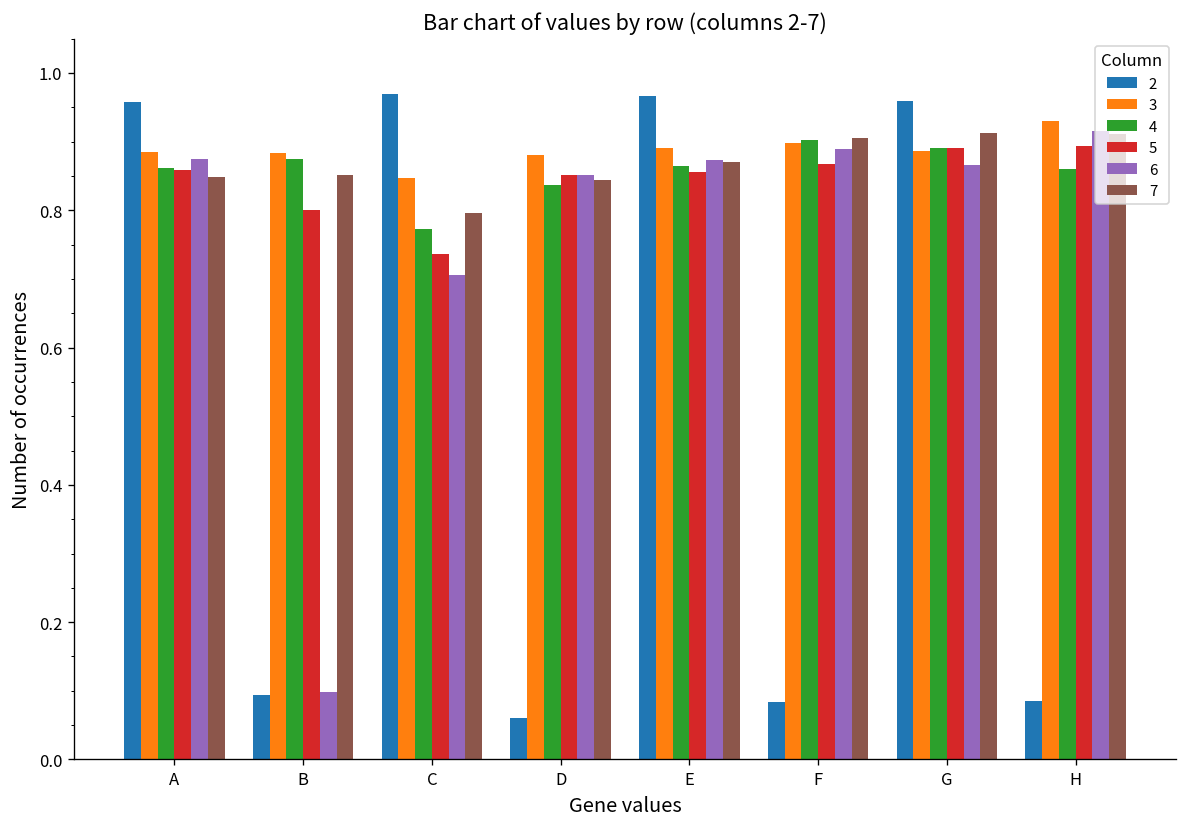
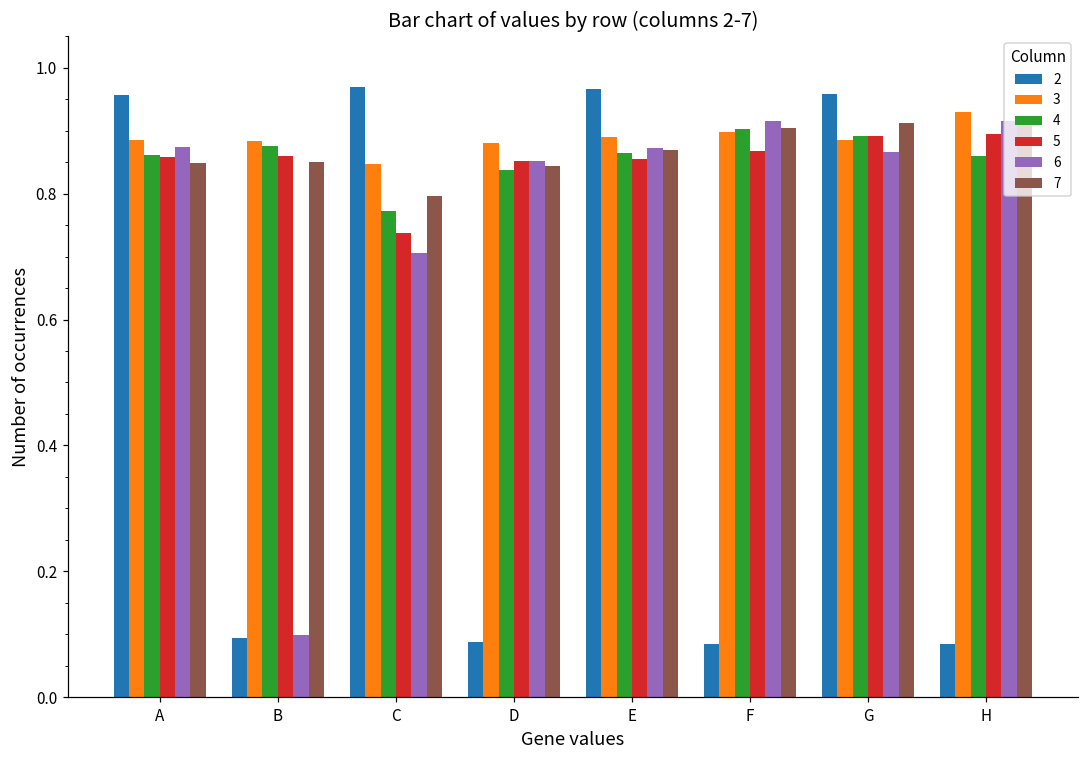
  {
    "2": {
      "A": 0.96,
      "B": 0.09,
      "C": 0.97,
-     "D": 0.06,
+     "D": 0.09,
      "E": 0.97,
      "F": 0.08,
      "G": 0.96,
      "H": 0.09
    },
    "3": {
      "A": 0.89,
      "B": 0.88,
      "C": 0.85,
      "D": 0.88,
      "E": 0.89,
      "F": 0.90,
      "G": 0.89,
      "H": 0.93
    },
    "4": {
      "A": 0.86,
      "B": 0.88,
      "C": 0.77,
      "D": 0.84,
      "E": 0.86,
      "F": 0.90,
      "G": 0.89,
      "H": 0.86
    },
    "5": {
      "A": 0.86,
-     "B": 0.80,
+     "B": 0.86,
      "C": 0.74,
      "D": 0.85,
      "E": 0.86,
      "F": 0.87,
      "G": 0.89,
      "H": 0.89
    },
    "6": {
      "A": 0.87,
      "B": 0.10,
      "C": 0.71,
      "D": 0.85,
      "E": 0.87,
-     "F": 0.89,
+     "F": 0.92,
      "G": 0.87
    },
    "7": {
      "A": 0.85,
      "B": 0.85,
      "C": 0.80,
      "D": 0.84,
      "E": 0.87,
      "F": 0.91,
      "G": 0.91
    }
  }
